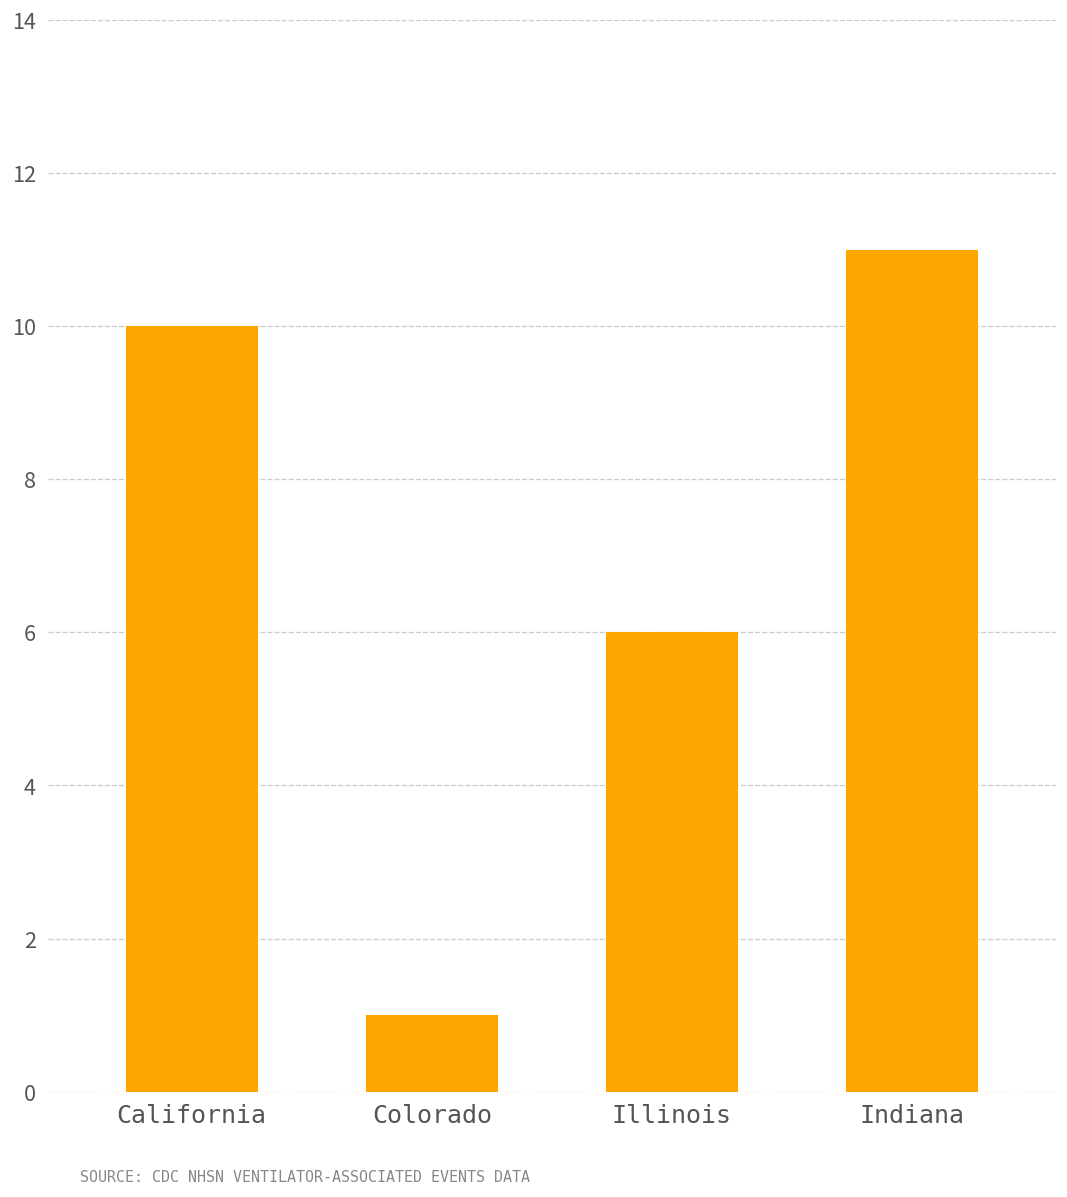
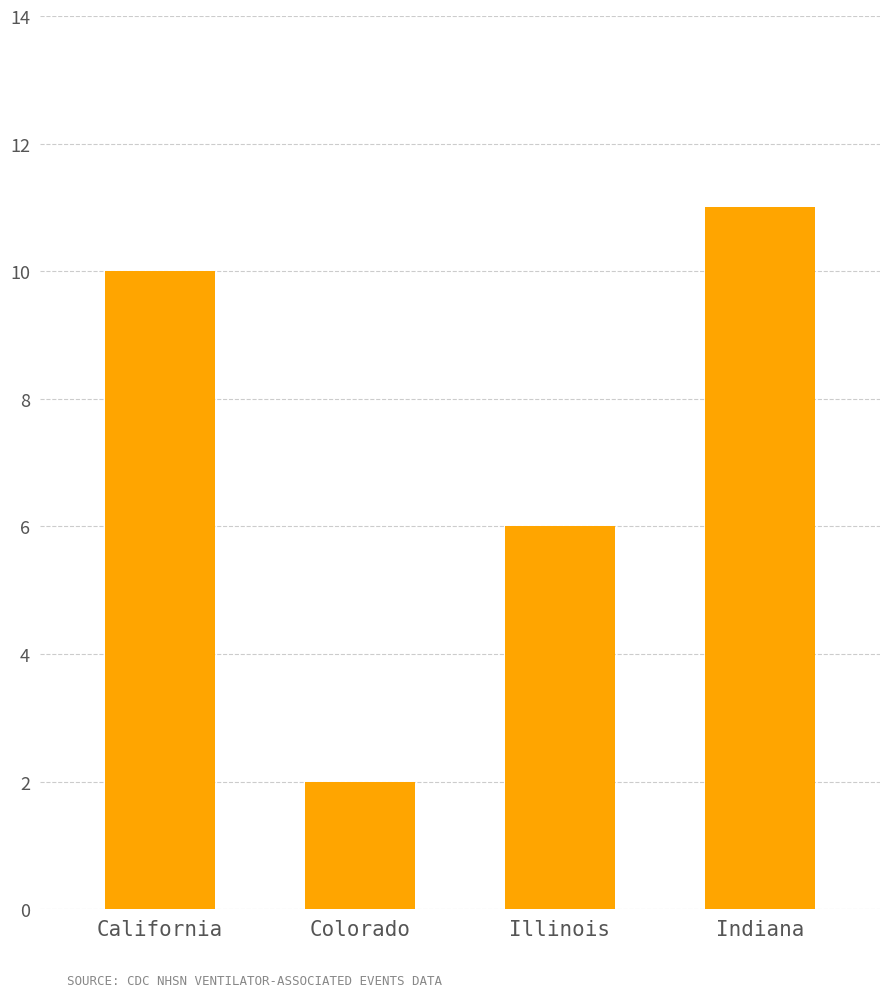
  {
    "California": 10,
-   "Colorado": 1,
+   "Colorado": 2,
    "Illinois": 6,
    "Indiana": 11
  }
